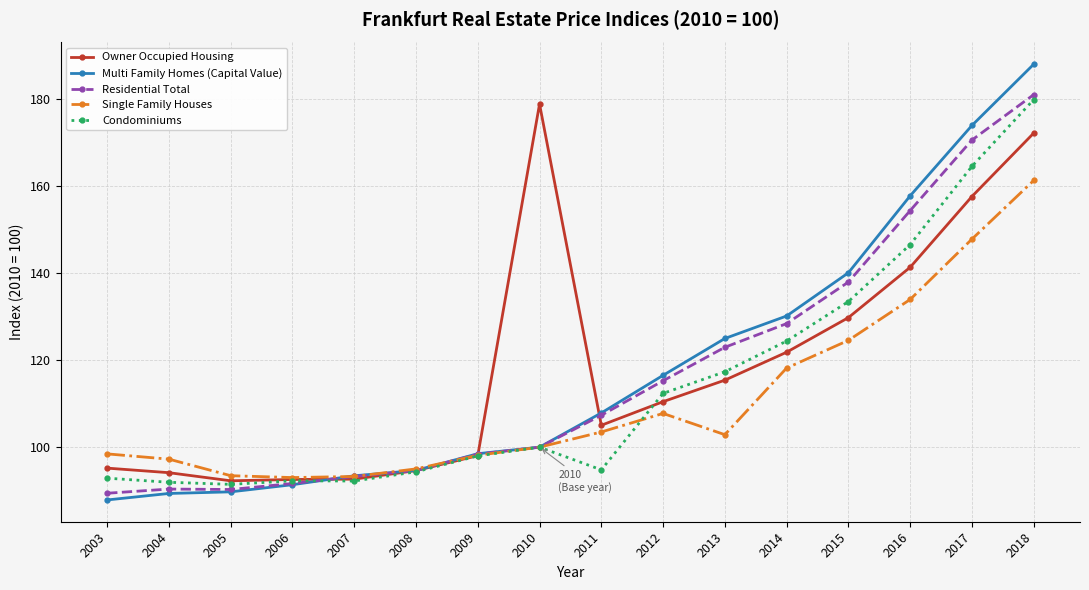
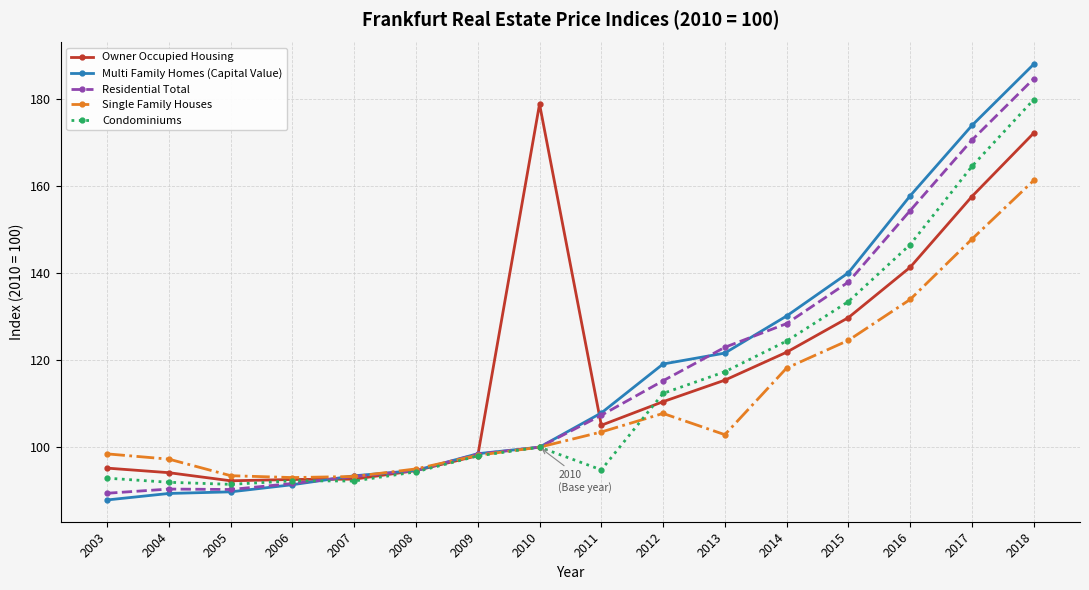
  {
    "Owner Occupied Housing": {
      "2003": 95,
      "2004": 94,
      "2005": 92,
      "2010": 179,
      "2011": 105,
      "2012": 110,
      "2013": 115,
      "2014": 122,
      "2015": 130,
      "2016": 141,
      "2017": 158,
      "2018": 172
    },
    "Multi Family Homes (Capital Value)": {
      "2003": 88,
      "2004": 89,
-     "2012": 117,
-     "2013": 125,
+     "2012": 119,
+     "2013": 122,
      "2014": 130,
      "2015": 140,
      "2016": 158,
      "2017": 174,
      "2018": 188
    },
    "Residential Total": {
      "2003": 89,
      "2004": 90,
      "2012": 115,
      "2013": 123,
      "2014": 128,
      "2015": 138,
      "2016": 154,
      "2017": 171,
-     "2018": 181
+     "2018": 185
    },
    "Single Family Houses": {
      "2003": 98,
      "2004": 97,
      "2005": 93,
      "2011": 103,
      "2012": 108,
      "2013": 103,
      "2014": 118,
      "2015": 125,
      "2016": 134,
      "2017": 148,
      "2018": 161
    },
    "Condominiums": {
      "2003": 93,
      "2004": 92,
      "2005": 91,
      "2012": 112,
      "2013": 117,
      "2014": 124,
      "2015": 133,
      "2016": 147,
      "2017": 164,
      "2018": 180
    }
  }
